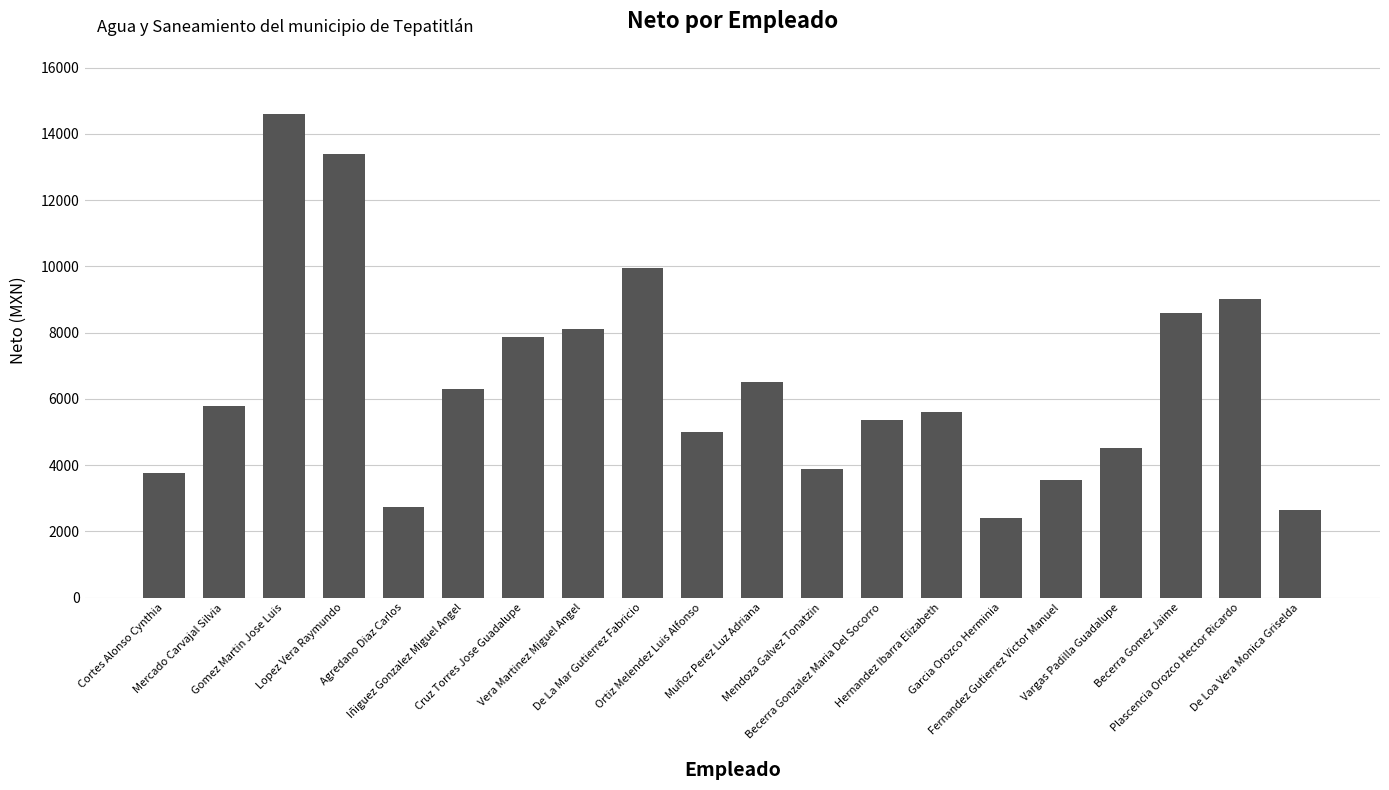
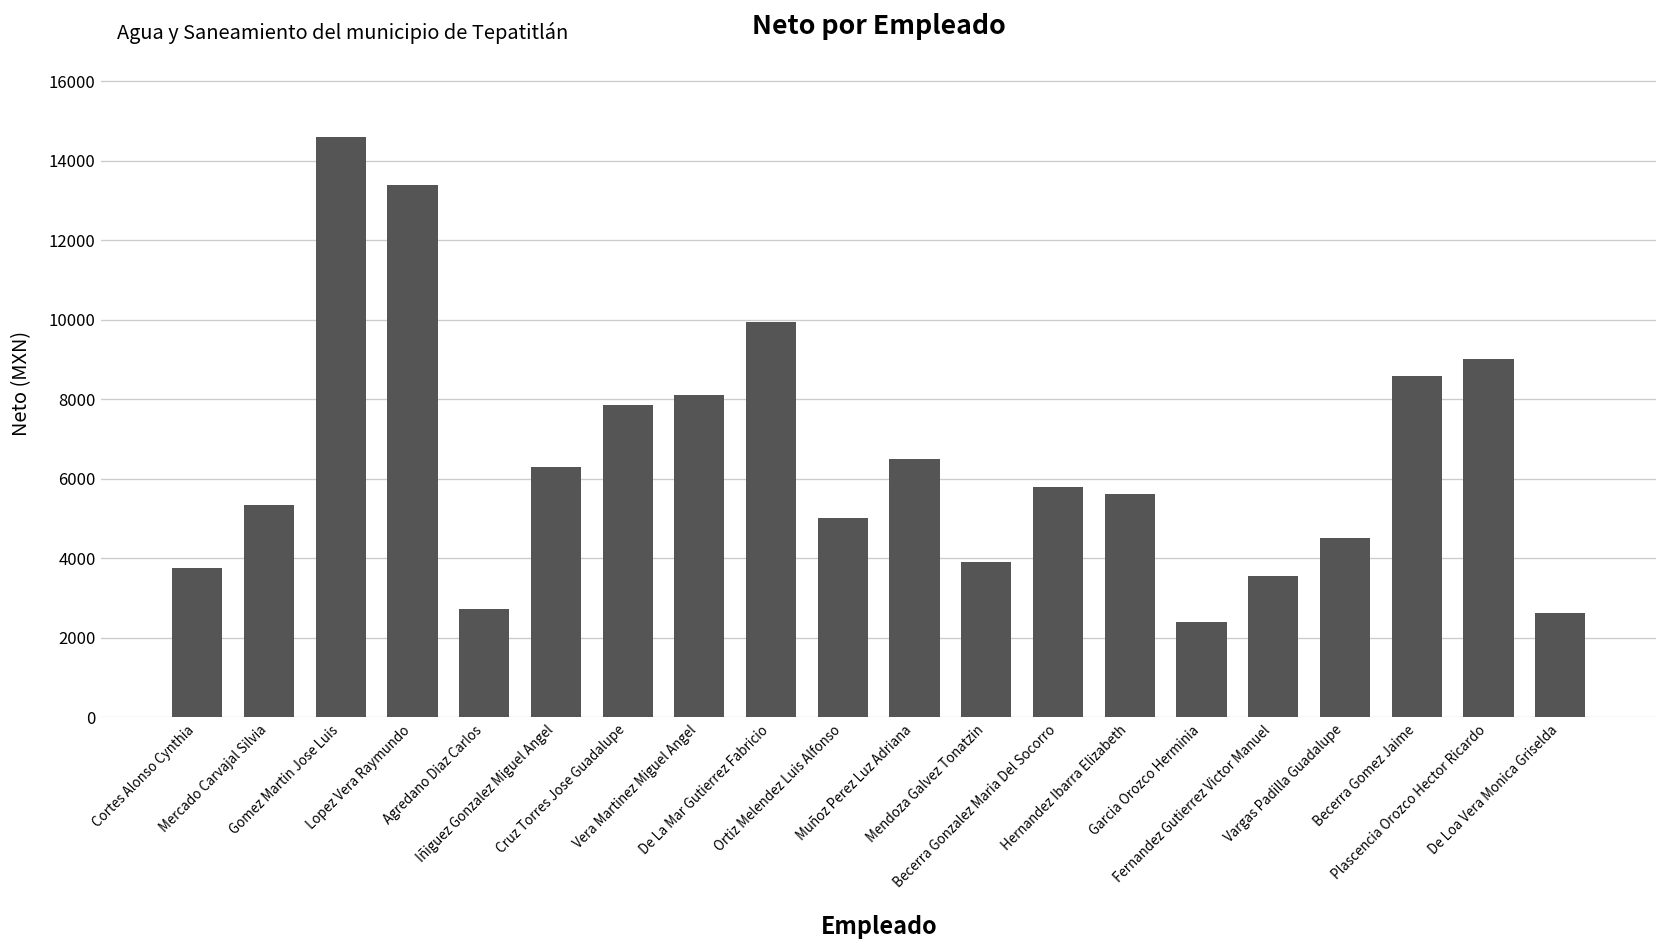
  {
    "Cortes Alonso Cynthia": 3800,
-   "Mercado Carvajal Silvia": 5800,
+   "Mercado Carvajal Silvia": 5300,
    "Gomez Martin Jose Luis": 14600,
    "Lopez Vera Raymundo": 13400,
    "Agredano Diaz Carlos": 2700,
    "Iñiguez Gonzalez Miguel Angel": 6300,
    "Cruz Torres Jose Guadalupe": 7900,
    "Vera Martinez Miguel Angel": 8100,
    "De La Mar Gutierrez Fabricio": 9900,
    "Ortiz Melendez Luis Alfonso": 5000,
    "Muñoz Perez Luz Adriana": 6500,
    "Mendoza Galvez Tonatzin": 3900,
-   "Becerra Gonzalez Maria Del Socorro": 5400,
+   "Becerra Gonzalez Maria Del Socorro": 5800,
    "Hernandez Ibarra Elizabeth": 5600,
    "Garcia Orozco Herminia": 2400,
    "Fernandez Gutierrez Victor Manuel": 3600,
    "Vargas Padilla Guadalupe": 4500,
    "Becerra Gomez Jaime": 8600,
    "Plascencia Orozco Hector Ricardo": 9000,
    "De Loa Vera Monica Griselda": 2600
  }
